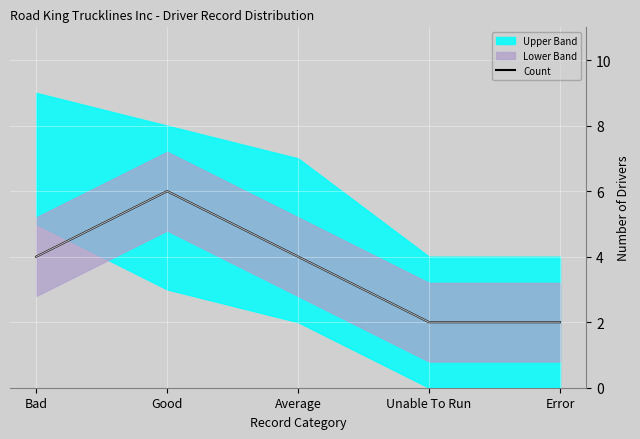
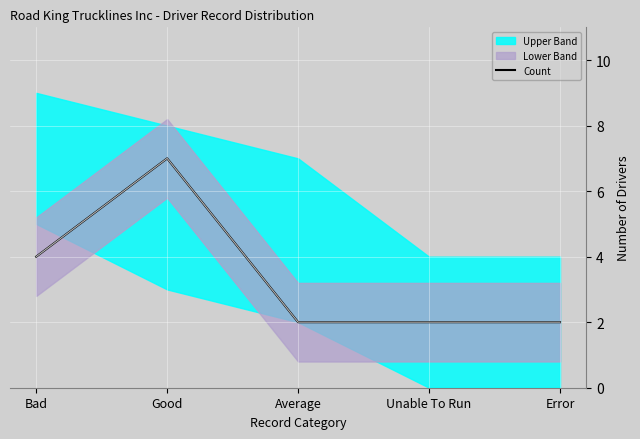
  {
    "Count": {
      "Bad": 4,
-     "Good": 6,
-     "Average": 4,
+     "Good": 7,
+     "Average": 2,
      "Unable To Run": 2,
      "Error": 2
    }
  }
